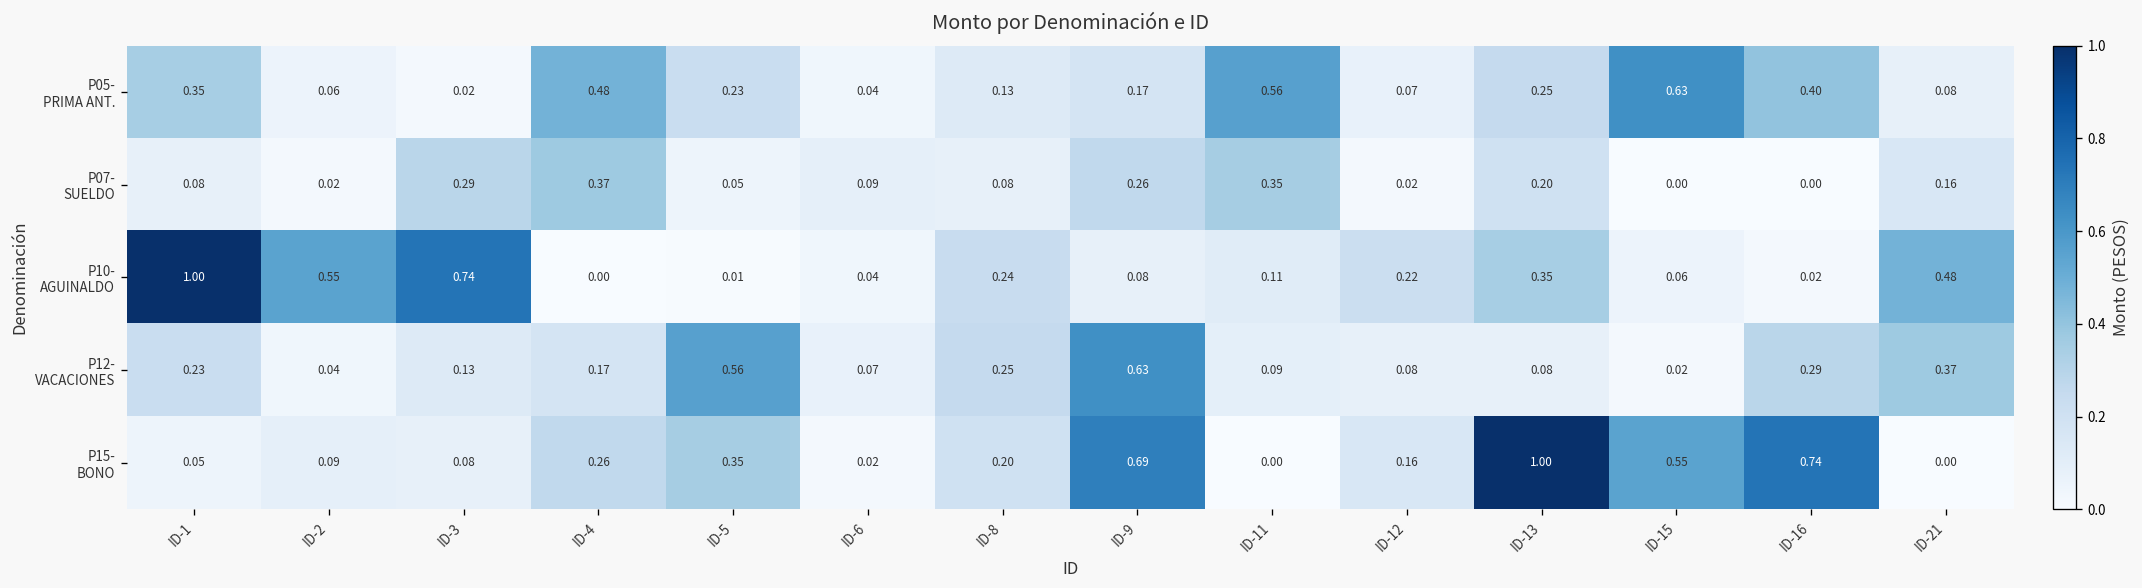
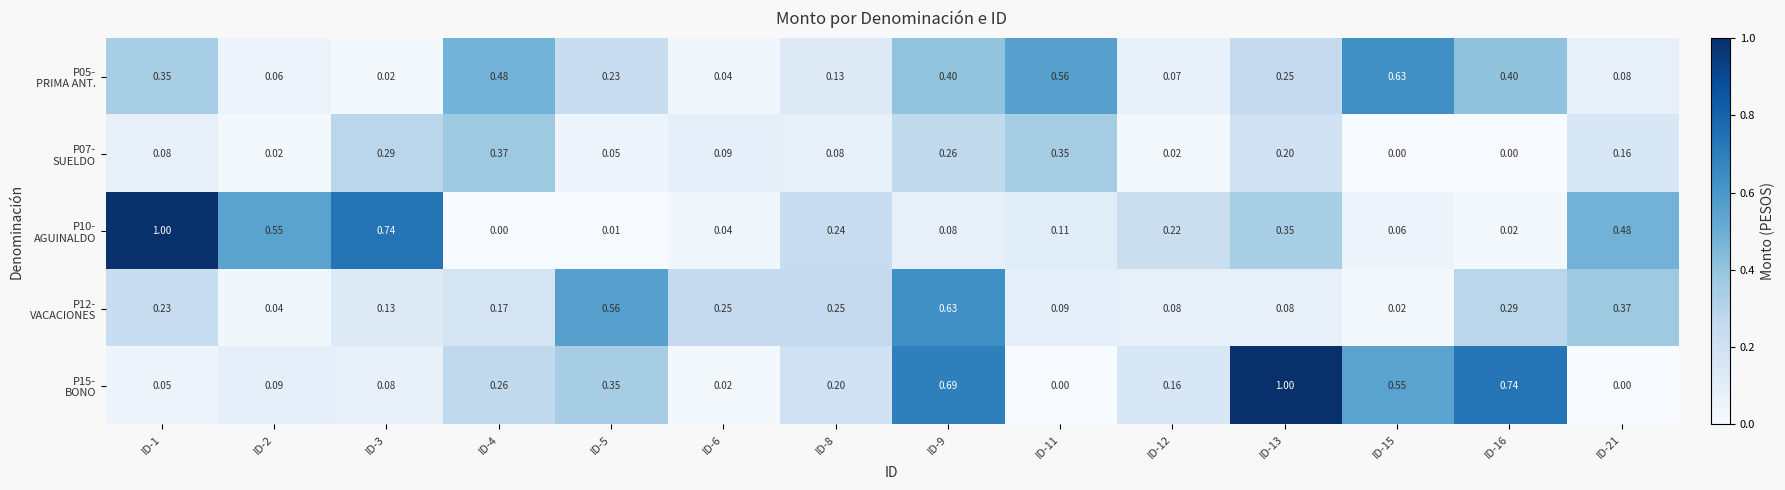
  {
    "P05- PRIMA ANT.": {
      "ID-1": 0.35,
      "ID-2": 0.06,
      "ID-3": 0.02,
      "ID-4": 0.48,
      "ID-5": 0.23,
      "ID-6": 0.04,
      "ID-8": 0.13,
-     "ID-9": 0.17,
+     "ID-9": 0.40,
      "ID-11": 0.56,
      "ID-12": 0.07,
      "ID-13": 0.25,
      "ID-15": 0.63,
      "ID-16": 0.40,
      "ID-21": 0.08
    },
    "P07- SUELDO": {
      "ID-1": 0.08,
      "ID-2": 0.02,
      "ID-3": 0.29,
      "ID-4": 0.37,
      "ID-5": 0.05,
      "ID-6": 0.09,
      "ID-8": 0.08,
      "ID-9": 0.26,
      "ID-11": 0.35,
      "ID-12": 0.02,
      "ID-13": 0.20,
      "ID-15": 0.00,
      "ID-16": 0.00,
      "ID-21": 0.16
    },
    "P10- AGUINALDO": {
      "ID-1": 1.00,
      "ID-2": 0.55,
      "ID-3": 0.74,
      "ID-4": 0.00,
      "ID-5": 0.01,
      "ID-6": 0.04,
      "ID-8": 0.24,
      "ID-9": 0.08,
      "ID-11": 0.11,
      "ID-12": 0.22,
      "ID-13": 0.35,
      "ID-15": 0.06,
      "ID-16": 0.02,
      "ID-21": 0.48
    },
    "P12- VACACIONES": {
      "ID-1": 0.23,
      "ID-2": 0.04,
      "ID-3": 0.13,
      "ID-4": 0.17,
      "ID-5": 0.56,
-     "ID-6": 0.07,
+     "ID-6": 0.25,
      "ID-8": 0.25,
      "ID-9": 0.63,
      "ID-11": 0.09,
      "ID-12": 0.08,
      "ID-13": 0.08,
      "ID-15": 0.02,
      "ID-16": 0.29,
      "ID-21": 0.37
    },
    "P15- BONO": {
      "ID-1": 0.05,
      "ID-2": 0.09,
      "ID-3": 0.08,
      "ID-4": 0.26,
      "ID-5": 0.35,
      "ID-6": 0.02,
      "ID-8": 0.20,
      "ID-9": 0.69,
      "ID-11": 0.00,
      "ID-12": 0.16,
      "ID-13": 1.00,
      "ID-15": 0.55,
      "ID-16": 0.74,
      "ID-21": 0.00
    }
  }
